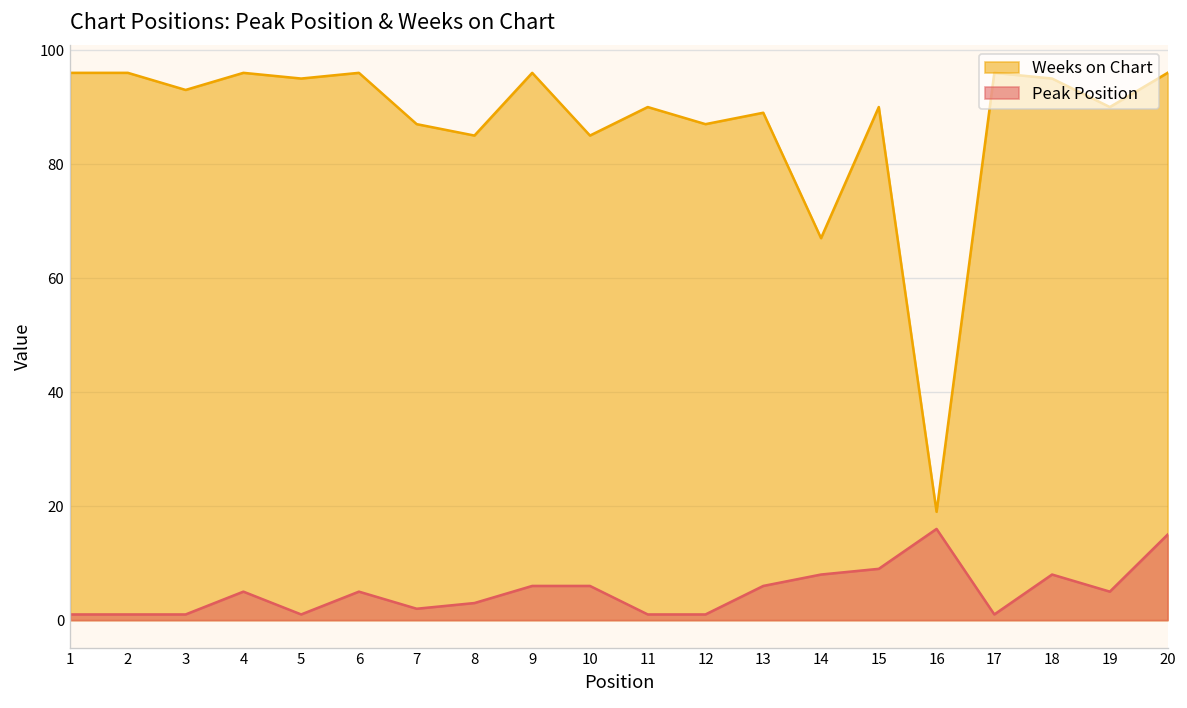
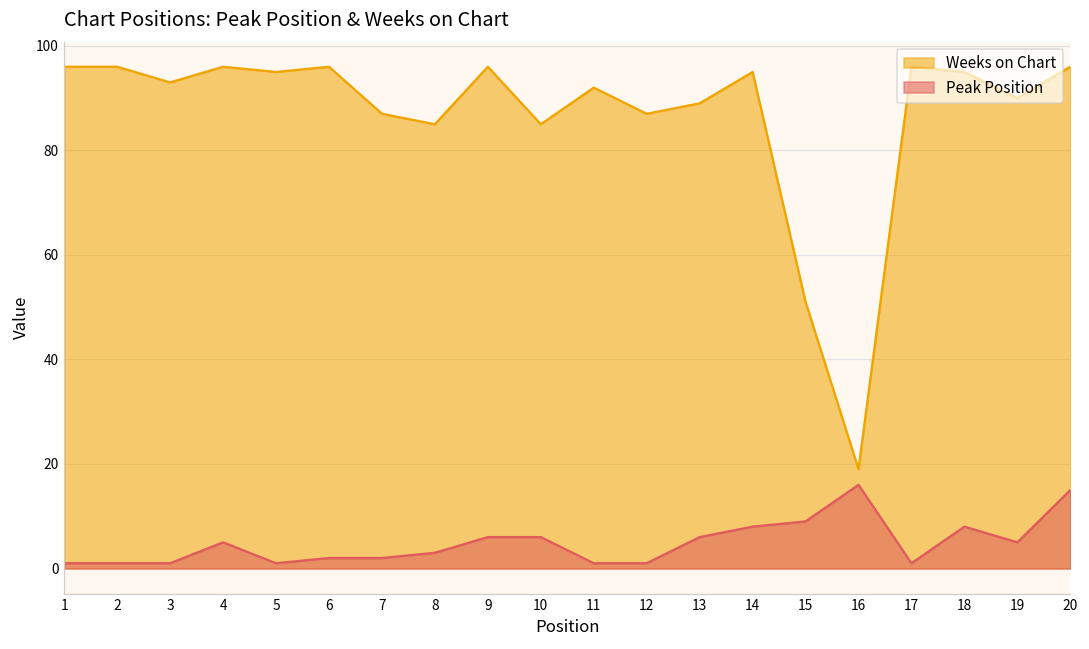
  {
    "Weeks on Chart": {
      "1": 96,
      "2": 96,
      "3": 93,
      "4": 96,
      "5": 95,
      "6": 96,
      "7": 87,
      "8": 85,
      "9": 96,
      "10": 85,
-     "11": 90,
+     "11": 92,
      "12": 87,
      "13": 89,
-     "14": 67,
-     "15": 90,
+     "14": 95,
+     "15": 51,
      "16": 19,
      "20": 96
    },
    "Peak Position": {
      "1": 1,
      "2": 1,
      "3": 1,
      "4": 5,
      "5": 1,
-     "6": 5,
+     "6": 2,
      "7": 2,
      "8": 3,
      "9": 6,
      "10": 6,
      "11": 1,
      "12": 1,
      "13": 6,
      "14": 8,
      "15": 9,
      "16": 16,
      "17": 1,
      "18": 8,
      "19": 5,
      "20": 15
    }
  }
